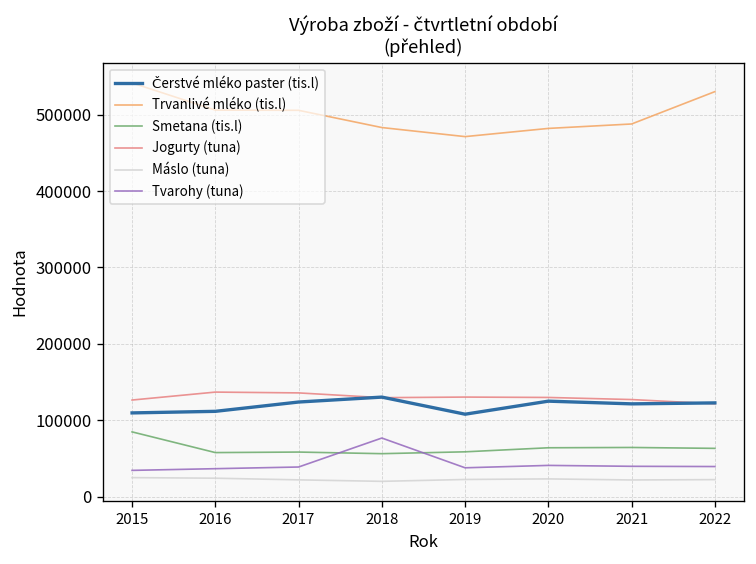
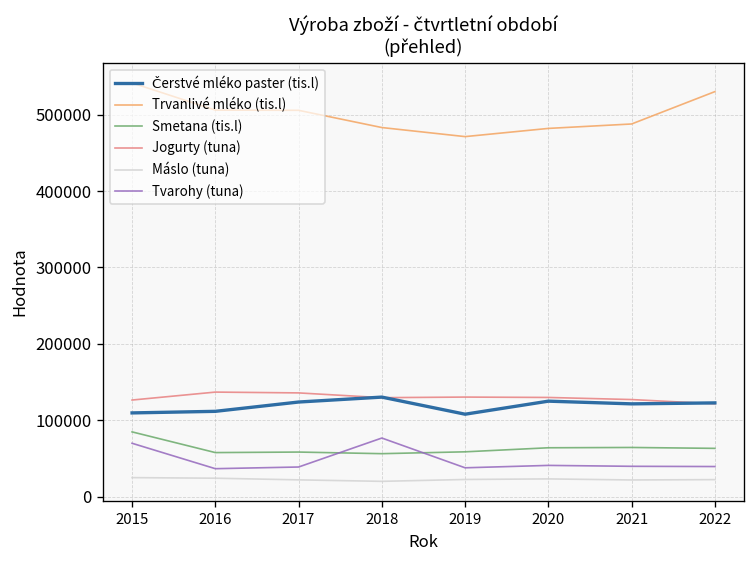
  {
    "Čerstvé mléko paster (tis.l)": {
      "2015": 110000,
      "2016": 110000,
      "2017": 120000,
      "2019": 110000,
      "2020": 130000,
      "2021": 120000
    },
    "Smetana (tis.l)": {
      "2015": 80000,
      "2016": 60000,
      "2017": 60000,
      "2018": 60000,
      "2019": 60000,
      "2020": 60000,
      "2021": 60000,
      "2022": 60000
    },
    "Máslo (tuna)": {
      "2015": 30000,
      "2016": 20000,
      "2017": 20000,
      "2018": 20000,
      "2019": 20000,
      "2020": 20000,
      "2021": 20000,
      "2022": 20000
    },
    "Tvarohy (tuna)": {
-     "2015": 30000,
+     "2015": 70000,
      "2016": 40000,
      "2017": 40000,
      "2018": 80000,
      "2019": 40000,
      "2020": 40000,
      "2021": 40000,
      "2022": 40000
    }
  }
